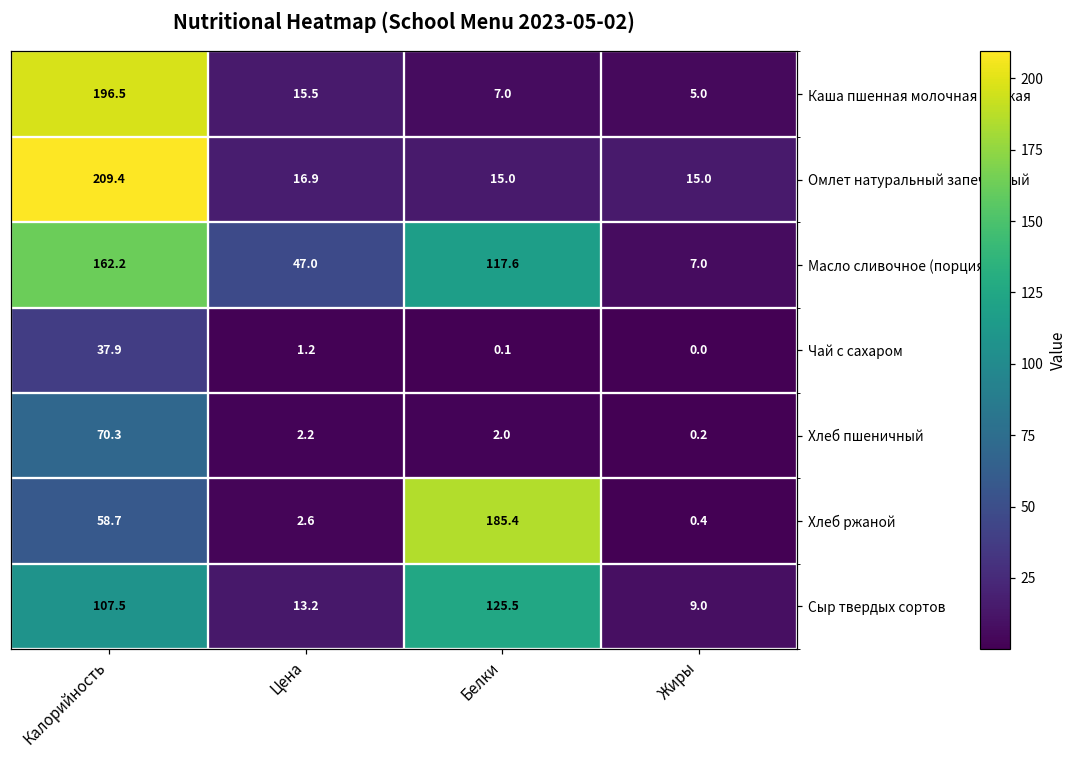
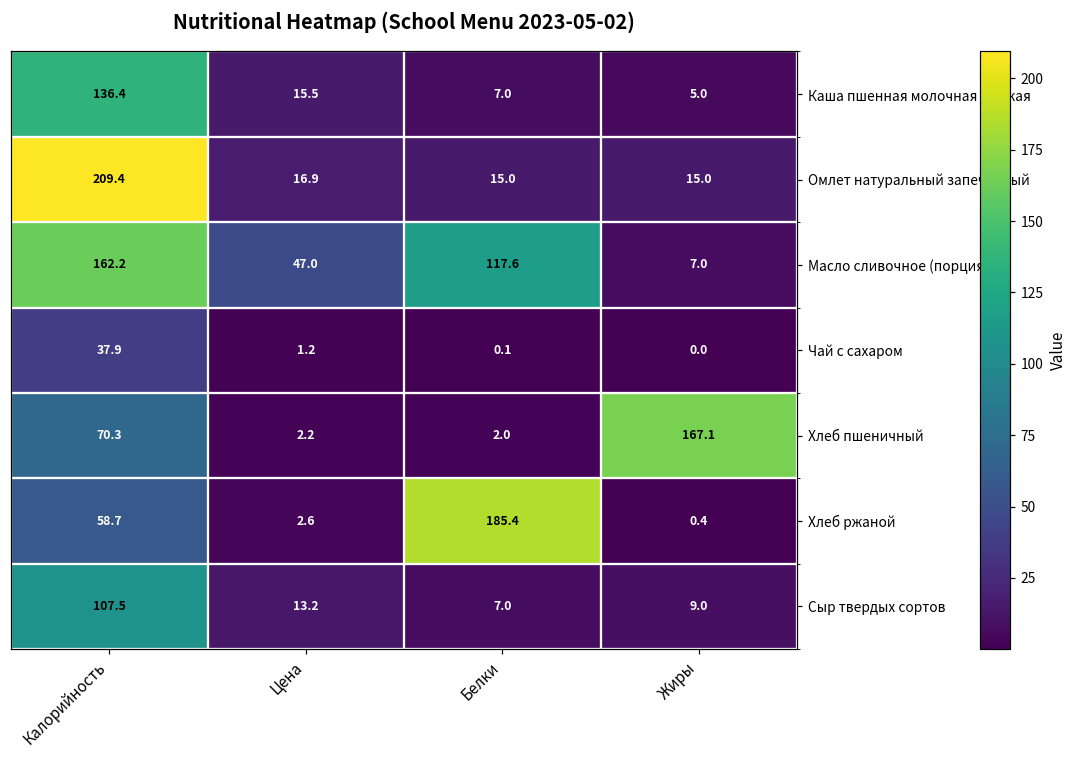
  {
    "Каша пшенная молочная жидкая": {
-     "Калорийность": 196.5,
+     "Калорийность": 136.4,
      "Цена": 15.5,
      "Белки": 7.0,
      "Жиры": 5.0
    },
    "Омлет натуральный запеченный": {
      "Калорийность": 209.4,
      "Цена": 16.9,
      "Белки": 15.0,
      "Жиры": 15.0
    },
    "Масло сливочное (порциями)": {
      "Калорийность": 162.2,
      "Цена": 47.0,
      "Белки": 117.6,
      "Жиры": 7.0
    },
    "Чай с сахаром": {
      "Калорийность": 37.9,
      "Цена": 1.2,
      "Белки": 0.1,
      "Жиры": 0.0
    },
    "Хлеб пшеничный": {
      "Калорийность": 70.3,
      "Цена": 2.2,
      "Белки": 2.0,
-     "Жиры": 0.2
+     "Жиры": 167.1
    },
    "Хлеб ржаной": {
      "Калорийность": 58.7,
      "Цена": 2.6,
      "Белки": 185.4,
      "Жиры": 0.4
    },
    "Сыр твердых сортов": {
      "Калорийность": 107.5,
      "Цена": 13.2,
-     "Белки": 125.5,
+     "Белки": 7.0,
      "Жиры": 9.0
    }
  }
